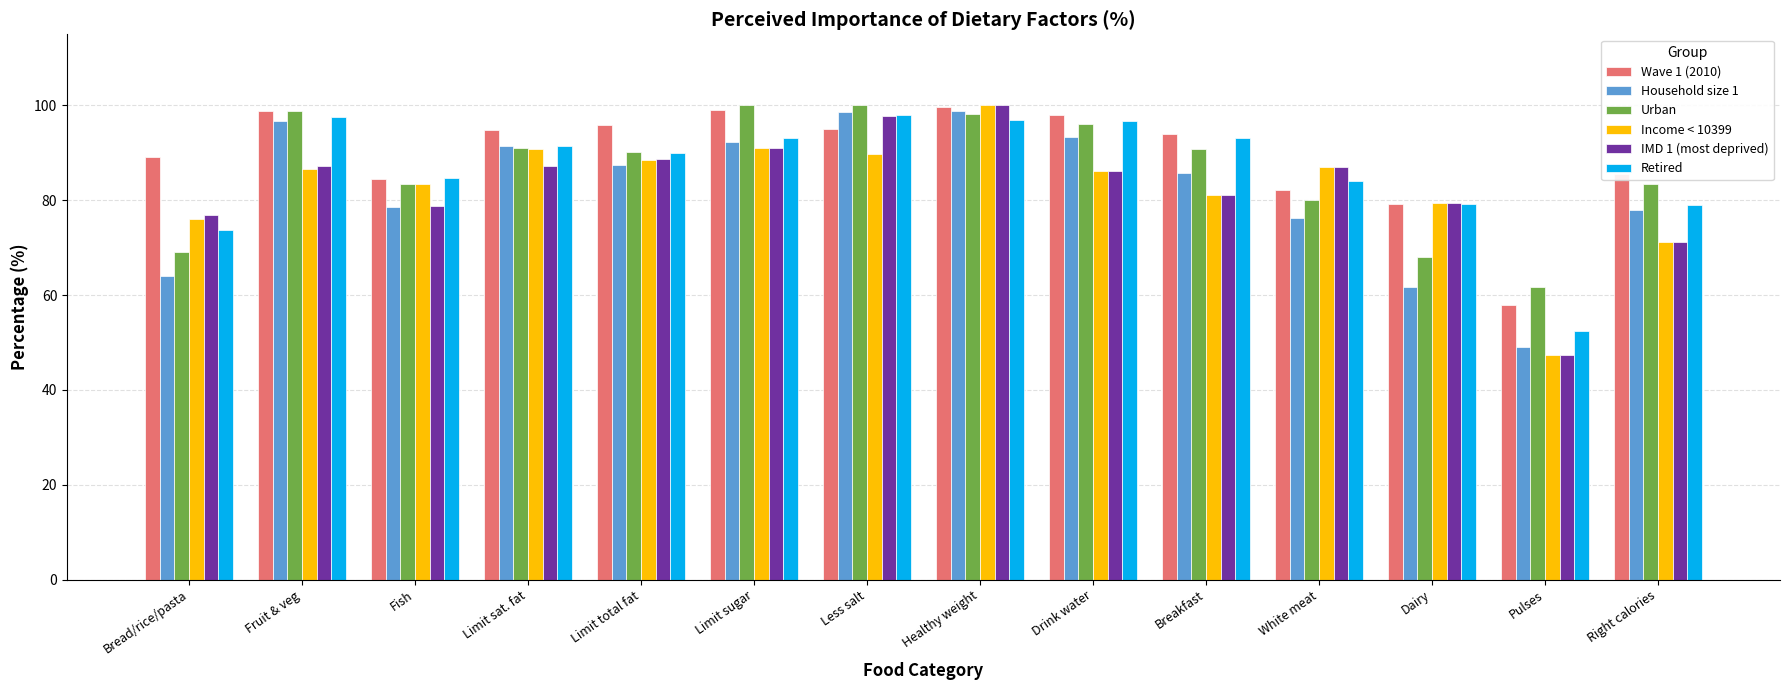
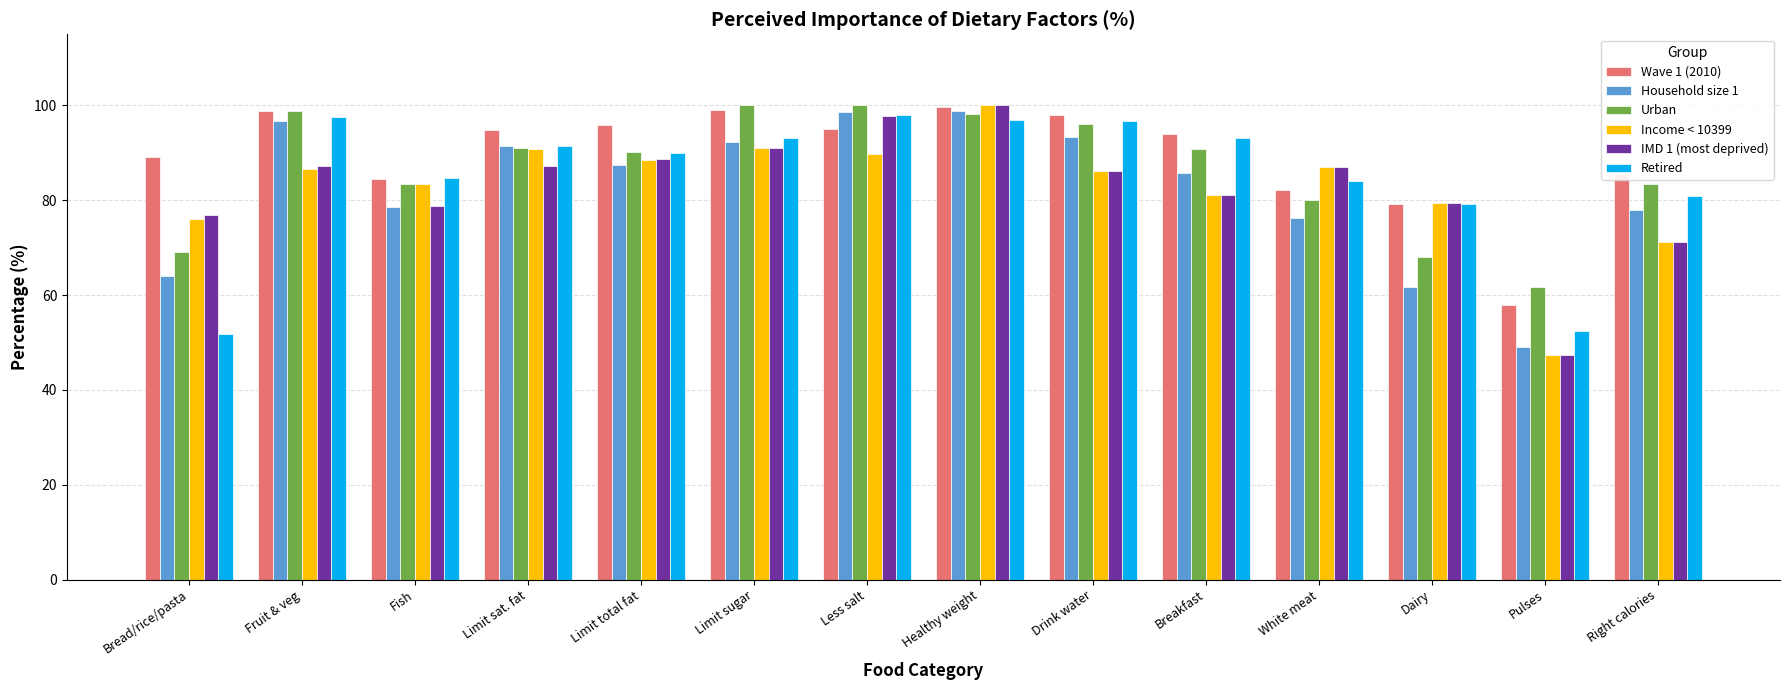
  {
    "Wave 1 (2010)": {
      "Bread/rice/pasta": 89,
      "Fruit & veg": 99,
      "Fish": 85,
      "Limit sat. fat": 95,
      "Limit total fat": 96,
      "Limit sugar": 99,
      "Less salt": 95,
      "Healthy weight": 100,
      "Drink water": 98,
      "Breakfast": 94,
      "White meat": 82,
      "Dairy": 79,
      "Pulses": 58
    },
    "Household size 1": {
      "Bread/rice/pasta": 64,
      "Fruit & veg": 97,
      "Fish": 79,
      "Limit sat. fat": 92,
      "Limit total fat": 88,
      "Limit sugar": 92,
      "Less salt": 99,
      "Healthy weight": 99,
      "Drink water": 93,
      "Breakfast": 86,
      "White meat": 76,
      "Dairy": 62,
      "Pulses": 49,
      "Right calories": 78
    },
    "Urban": {
      "Bread/rice/pasta": 69,
      "Fruit & veg": 99,
      "Fish": 83,
      "Limit sat. fat": 91,
      "Limit total fat": 90,
      "Limit sugar": 100,
      "Less salt": 100,
      "Healthy weight": 98,
      "Drink water": 96,
      "Breakfast": 91,
      "White meat": 80,
      "Dairy": 68,
      "Pulses": 62,
      "Right calories": 83
    },
    "Income < 10399": {
      "Bread/rice/pasta": 76,
      "Fruit & veg": 87,
      "Fish": 83,
      "Limit sat. fat": 91,
      "Limit total fat": 89,
      "Limit sugar": 91,
      "Less salt": 90,
      "Healthy weight": 100,
      "Drink water": 86,
      "Breakfast": 81,
      "White meat": 87,
      "Dairy": 80,
      "Pulses": 47,
      "Right calories": 71
    },
    "IMD 1 (most deprived)": {
      "Bread/rice/pasta": 77,
      "Fruit & veg": 87,
      "Fish": 79,
      "Limit sat. fat": 87,
      "Limit total fat": 89,
      "Limit sugar": 91,
      "Less salt": 98,
      "Healthy weight": 100,
      "Drink water": 86,
      "Breakfast": 81,
      "White meat": 87,
      "Dairy": 80,
      "Pulses": 47,
      "Right calories": 71
    },
    "Retired": {
-     "Bread/rice/pasta": 74,
+     "Bread/rice/pasta": 52,
      "Fruit & veg": 98,
      "Fish": 85,
      "Limit sat. fat": 91,
      "Limit total fat": 90,
      "Limit sugar": 93,
      "Less salt": 98,
      "Healthy weight": 97,
      "Drink water": 97,
      "Breakfast": 93,
      "White meat": 84,
      "Dairy": 79,
      "Pulses": 52,
-     "Right calories": 79
+     "Right calories": 81
    }
  }
